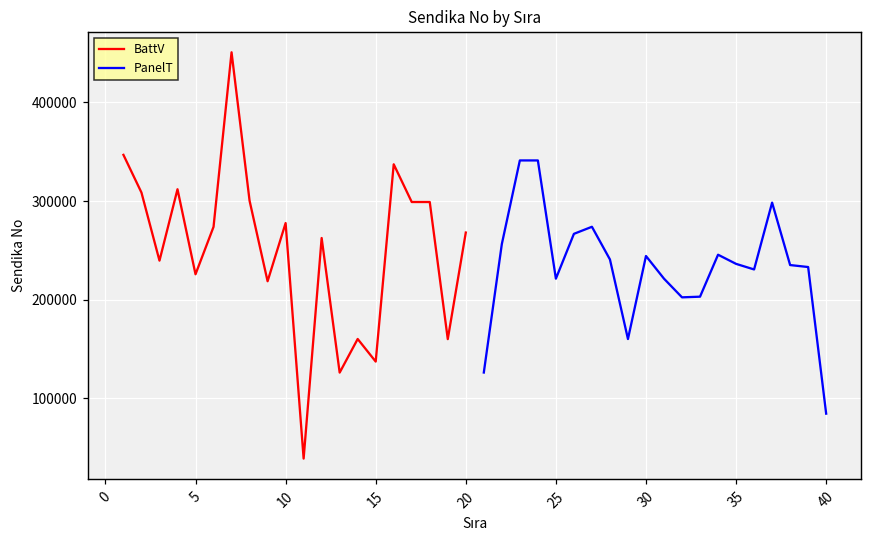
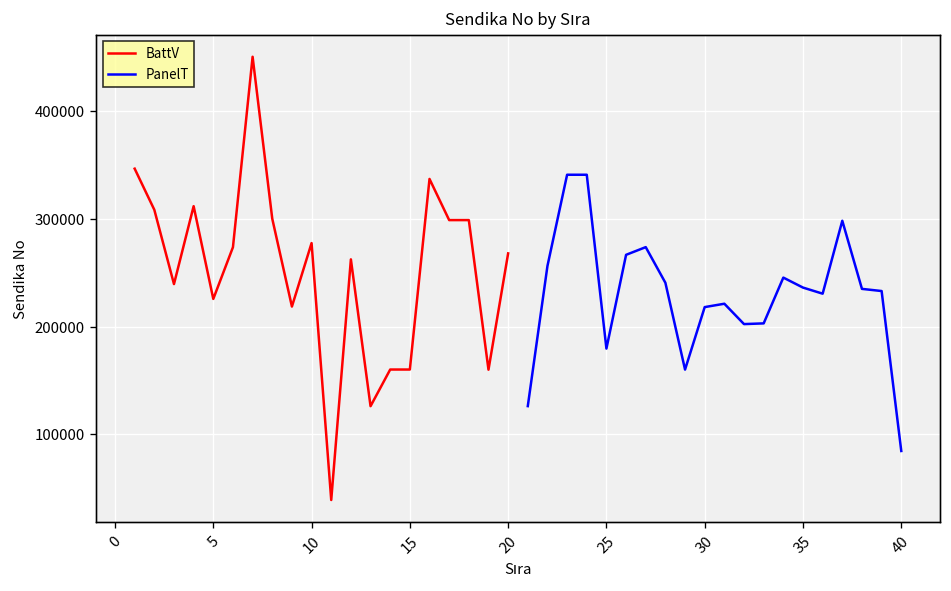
  {
    "BattV": {
      "5": 230000,
      "10": 280000,
-     "15": 140000,
+     "15": 160000,
      "20": 270000
    },
    "PanelT": {
-     "25": 220000,
-     "30": 240000,
+     "25": 180000,
+     "30": 220000,
      "35": 240000,
      "40": 80000
    }
  }
